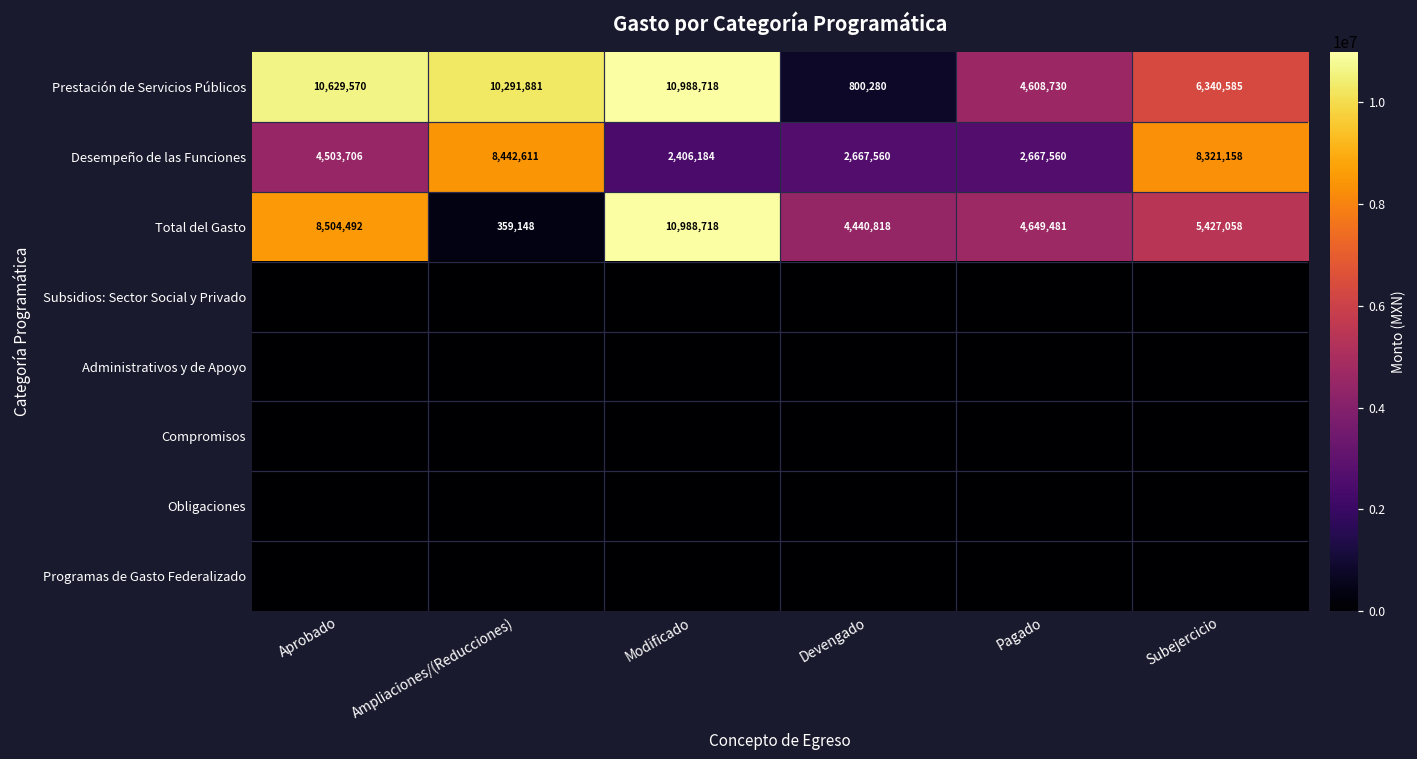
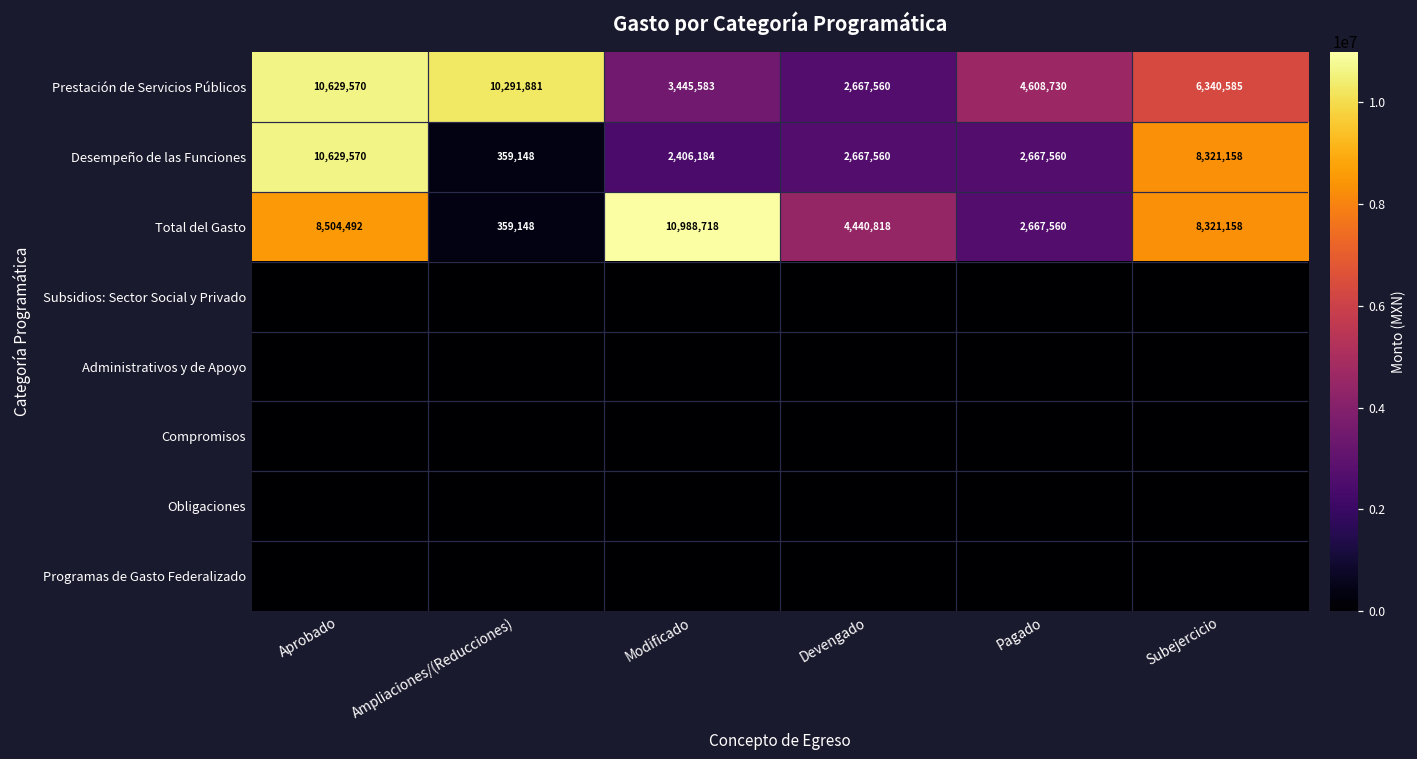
  {
    "Prestación de Servicios Públicos": {
      "Aprobado": "10,629,570",
      "Ampliaciones/(Reducciones)": "10,291,881",
-     "Modificado": "10,988,718",
-     "Devengado": "800,280",
+     "Modificado": "3,445,583",
+     "Devengado": "2,667,560",
      "Pagado": "4,608,730",
      "Subejercicio": "6,340,585"
    },
    "Desempeño de las Funciones": {
-     "Aprobado": "4,503,706",
-     "Ampliaciones/(Reducciones)": "8,442,611",
+     "Aprobado": "10,629,570",
+     "Ampliaciones/(Reducciones)": "359,148",
      "Modificado": "2,406,184",
      "Devengado": "2,667,560",
      "Pagado": "2,667,560",
      "Subejercicio": "8,321,158"
    },
    "Total del Gasto": {
      "Aprobado": "8,504,492",
      "Ampliaciones/(Reducciones)": "359,148",
      "Modificado": "10,988,718",
      "Devengado": "4,440,818",
-     "Pagado": "4,649,481",
-     "Subejercicio": "5,427,058"
+     "Pagado": "2,667,560",
+     "Subejercicio": "8,321,158"
    }
  }
